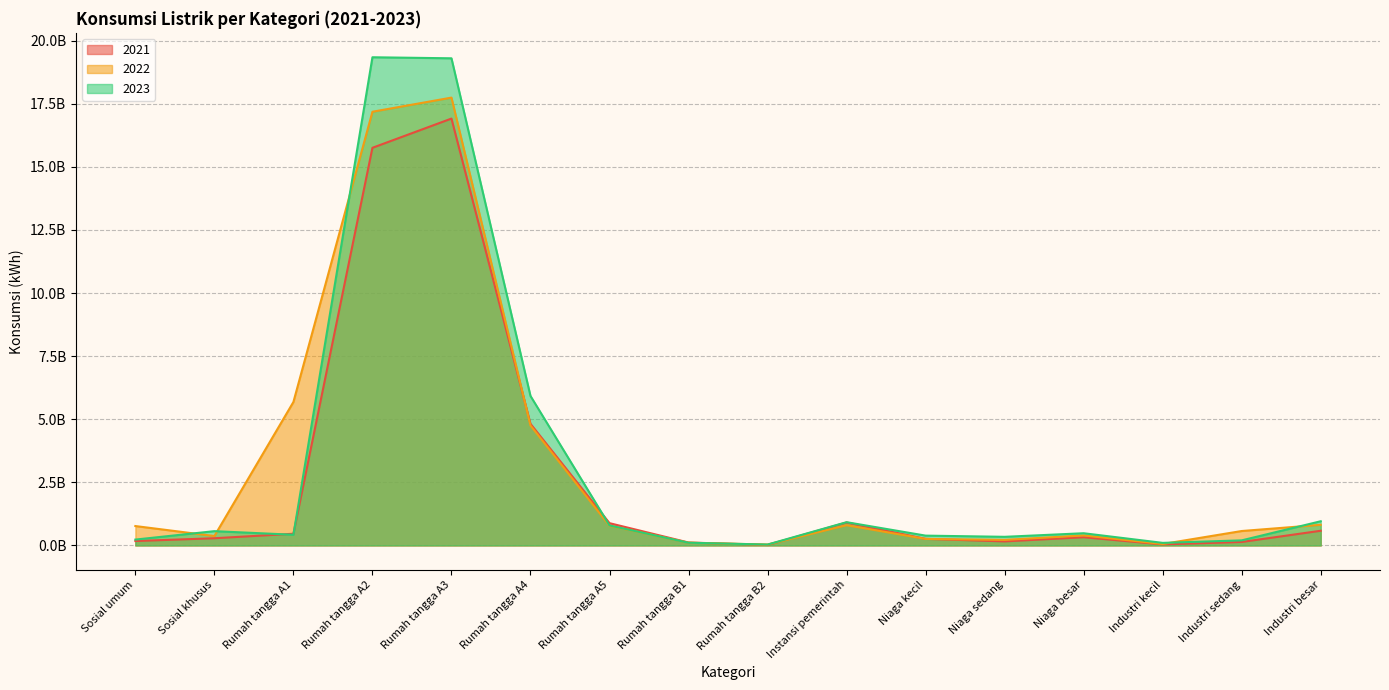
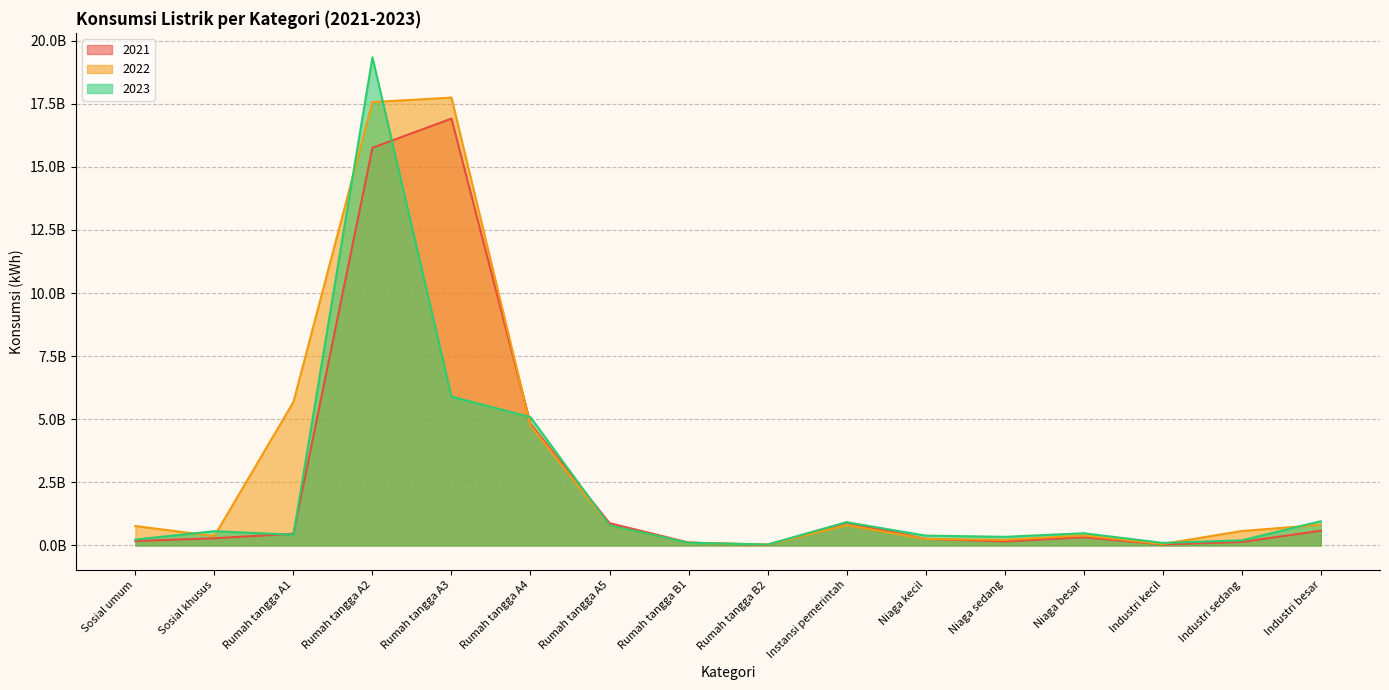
  {
    "2021": {
      "Rumah tangga A2": 15800000000,
      "Rumah tangga A3": 16900000000,
      "Industri besar": 600000000
    },
    "2022": {
      "Sosial umum": 800000000,
      "Rumah tangga A1": 5700000000,
-     "Rumah tangga A2": 17200000000,
+     "Rumah tangga A2": 17600000000,
      "Rumah tangga A3": 17700000000,
      "Instansi pemerintah": 800000000,
      "Industri sedang": 600000000,
      "Industri besar": 800000000
    },
    "2023": {
      "Sosial khusus": 600000000,
      "Rumah tangga A2": 19300000000,
-     "Rumah tangga A3": 19300000000,
-     "Rumah tangga A4": 5900000000,
+     "Rumah tangga A3": 5900000000,
+     "Rumah tangga A4": 5100000000,
      "Niaga kecil": 400000000,
      "Niaga sedang": 300000000,
      "Industri besar": 1000000000
    }
  }
